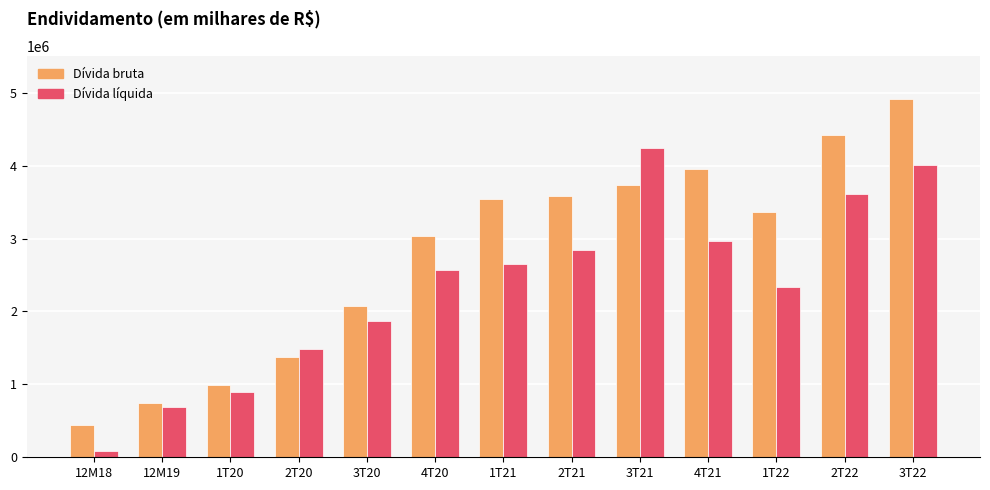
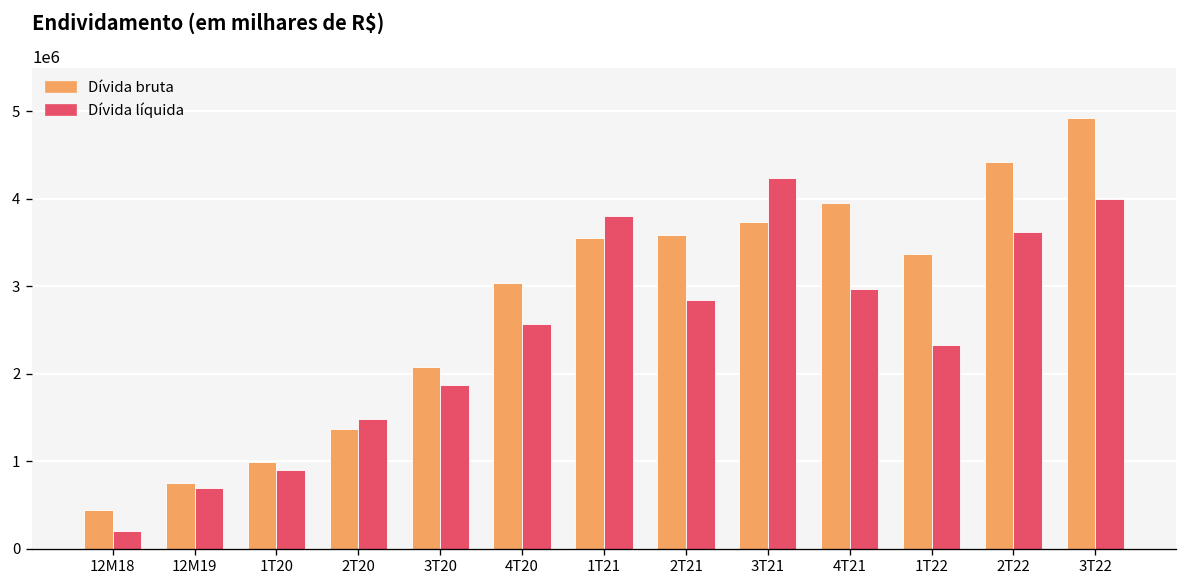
  {
    "Dívida bruta": {
      "12M18": 400000,
      "12M19": 700000,
      "1T20": 1000000,
      "2T20": 1400000,
      "3T20": 2100000,
      "4T20": 3000000,
      "1T21": 3500000,
      "2T21": 3600000,
      "3T21": 3700000,
      "4T21": 3900000,
      "1T22": 3400000,
      "2T22": 4400000,
      "3T22": 4900000
    },
    "Dívida líquida": {
-     "12M18": 100000,
+     "12M18": 200000,
      "12M19": 700000,
      "1T20": 900000,
      "2T20": 1500000,
      "3T20": 1900000,
      "4T20": 2600000,
-     "1T21": 2700000,
+     "1T21": 3800000,
      "2T21": 2800000,
      "3T21": 4200000,
      "4T21": 3000000,
      "1T22": 2300000,
      "2T22": 3600000,
      "3T22": 4000000
    }
  }
